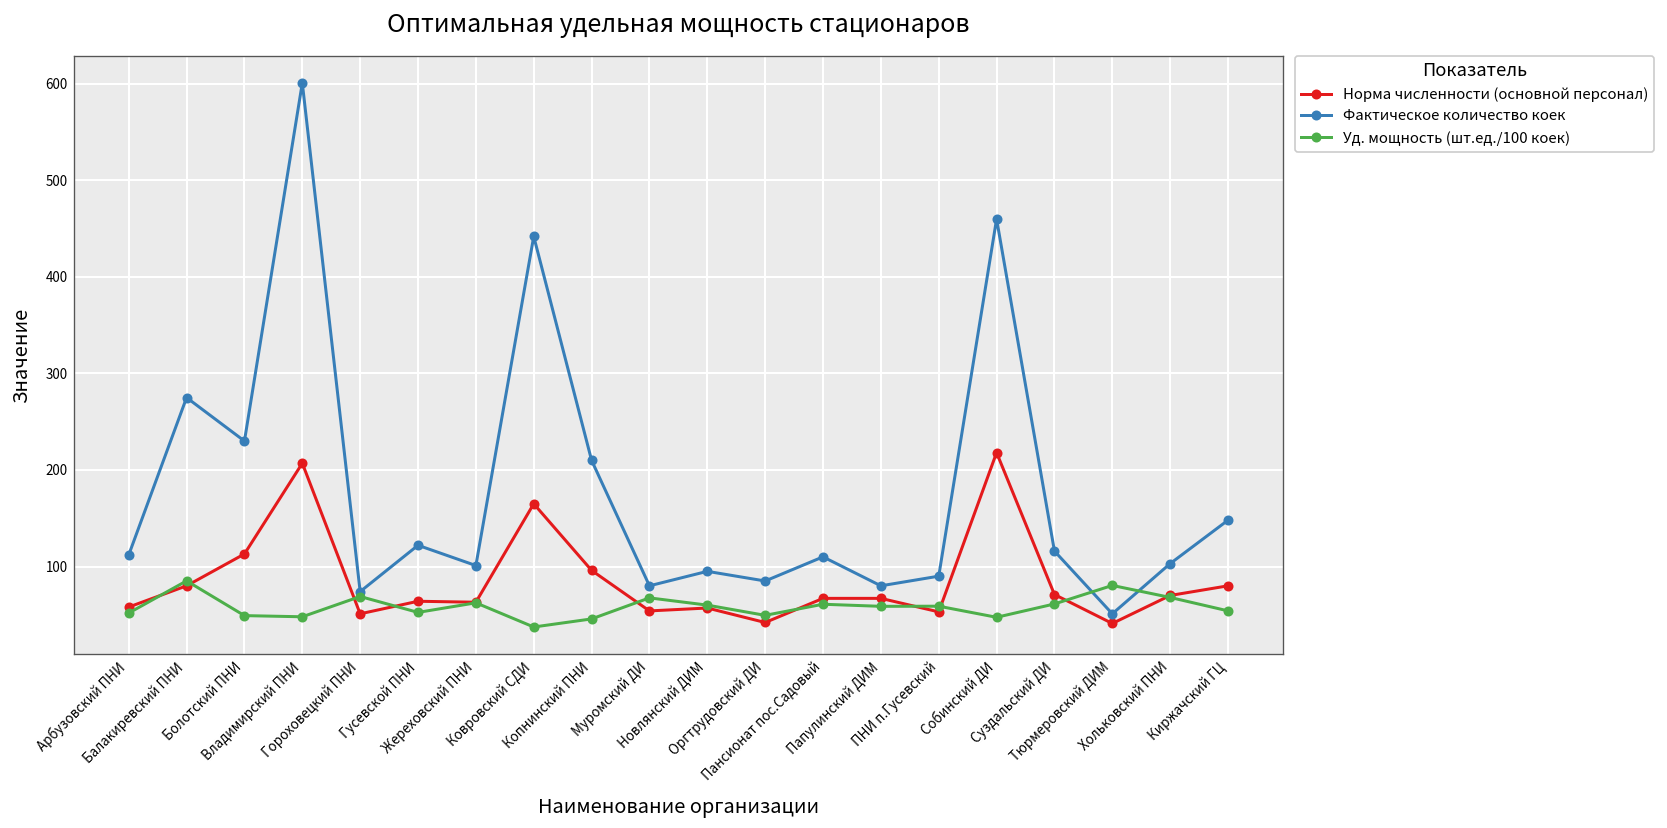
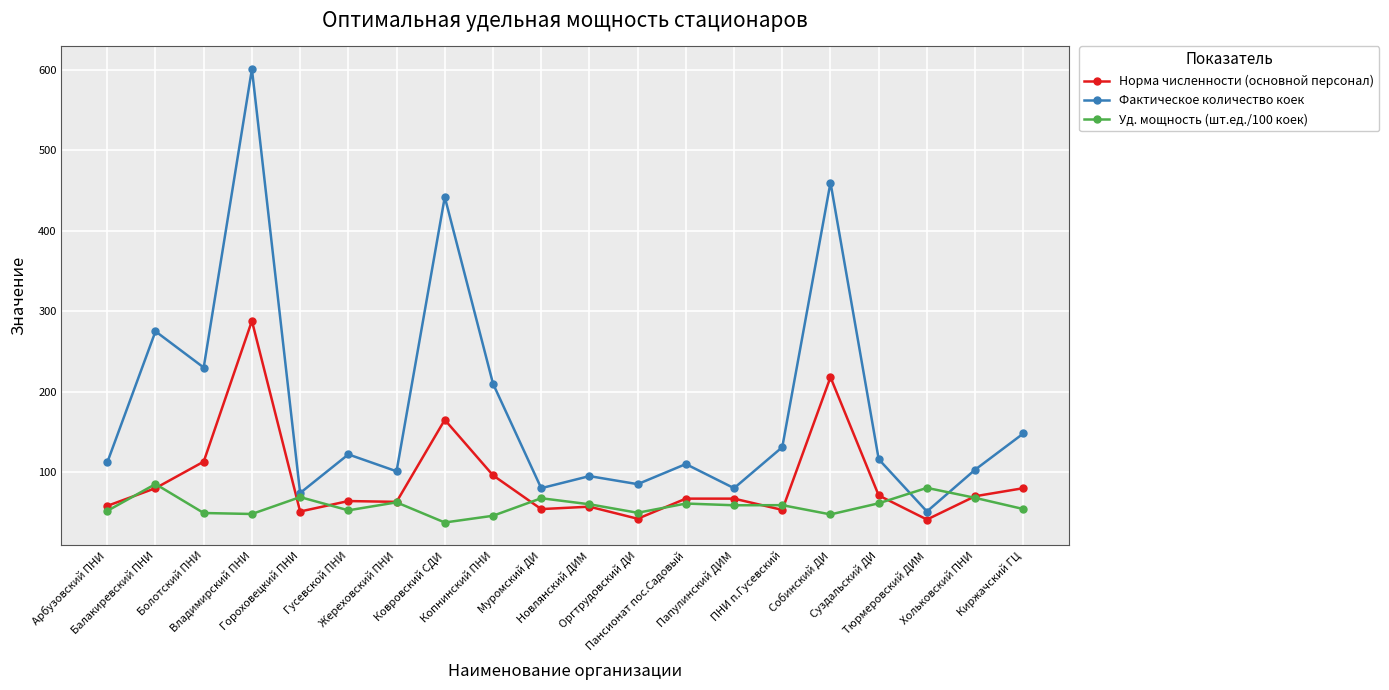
  {
    "Норма численности (основной персонал)": {
      "Арбузовский ПНИ": 60,
      "Балакиревский ПНИ": 80,
      "Болотский ПНИ": 110,
-     "Владимирский ПНИ": 210,
+     "Владимирский ПНИ": 290,
      "Гороховецкий ПНИ": 50,
      "Гусевской ПНИ": 60,
      "Ковровский СДИ": 170,
      "Копнинский ПНИ": 100,
      "Муромский ДИ": 50,
      "Оргтрудовский ДИ": 40,
      "Пансионат пос.Садовый": 70,
      "Папулинский ДИМ": 70,
      "ПНИ п.Гусевский": 50,
      "Собинский ДИ": 220,
      "Суздальский ДИ": 70,
      "Тюрмеровский ДИМ": 40,
      "Киржачский ГЦ": 80
    },
    "Фактическое количество коек": {
      "Арбузовский ПНИ": 110,
      "Балакиревский ПНИ": 280,
      "Болотский ПНИ": 230,
      "Владимирский ПНИ": 600,
      "Гороховецкий ПНИ": 70,
      "Гусевской ПНИ": 120,
      "Жереховский ПНИ": 100,
      "Ковровский СДИ": 440,
      "Копнинский ПНИ": 210,
      "Муромский ДИ": 80,
      "Новлянский ДИМ": 100,
      "Оргтрудовский ДИ": 90,
      "Пансионат пос.Садовый": 110,
      "Папулинский ДИМ": 80,
-     "ПНИ п.Гусевский": 90,
+     "ПНИ п.Гусевский": 130,
      "Собинский ДИ": 460,
      "Суздальский ДИ": 120,
      "Тюрмеровский ДИМ": 50,
      "Хольковский ПНИ": 100,
      "Киржачский ГЦ": 150
    },
    "Уд. мощность (шт.ед./100 коек)": {
      "Арбузовский ПНИ": 50,
      "Балакиревский ПНИ": 90,
      "Болотский ПНИ": 50,
      "Владимирский ПНИ": 50,
      "Гороховецкий ПНИ": 70,
      "Гусевской ПНИ": 50,
      "Ковровский СДИ": 40,
      "Копнинский ПНИ": 50,
      "Муромский ДИ": 70,
      "Оргтрудовский ДИ": 50,
      "Пансионат пос.Садовый": 60,
      "Папулинский ДИМ": 60,
      "ПНИ п.Гусевский": 60,
      "Собинский ДИ": 50,
      "Суздальский ДИ": 60,
      "Тюрмеровский ДИМ": 80,
      "Киржачский ГЦ": 50
    }
  }
